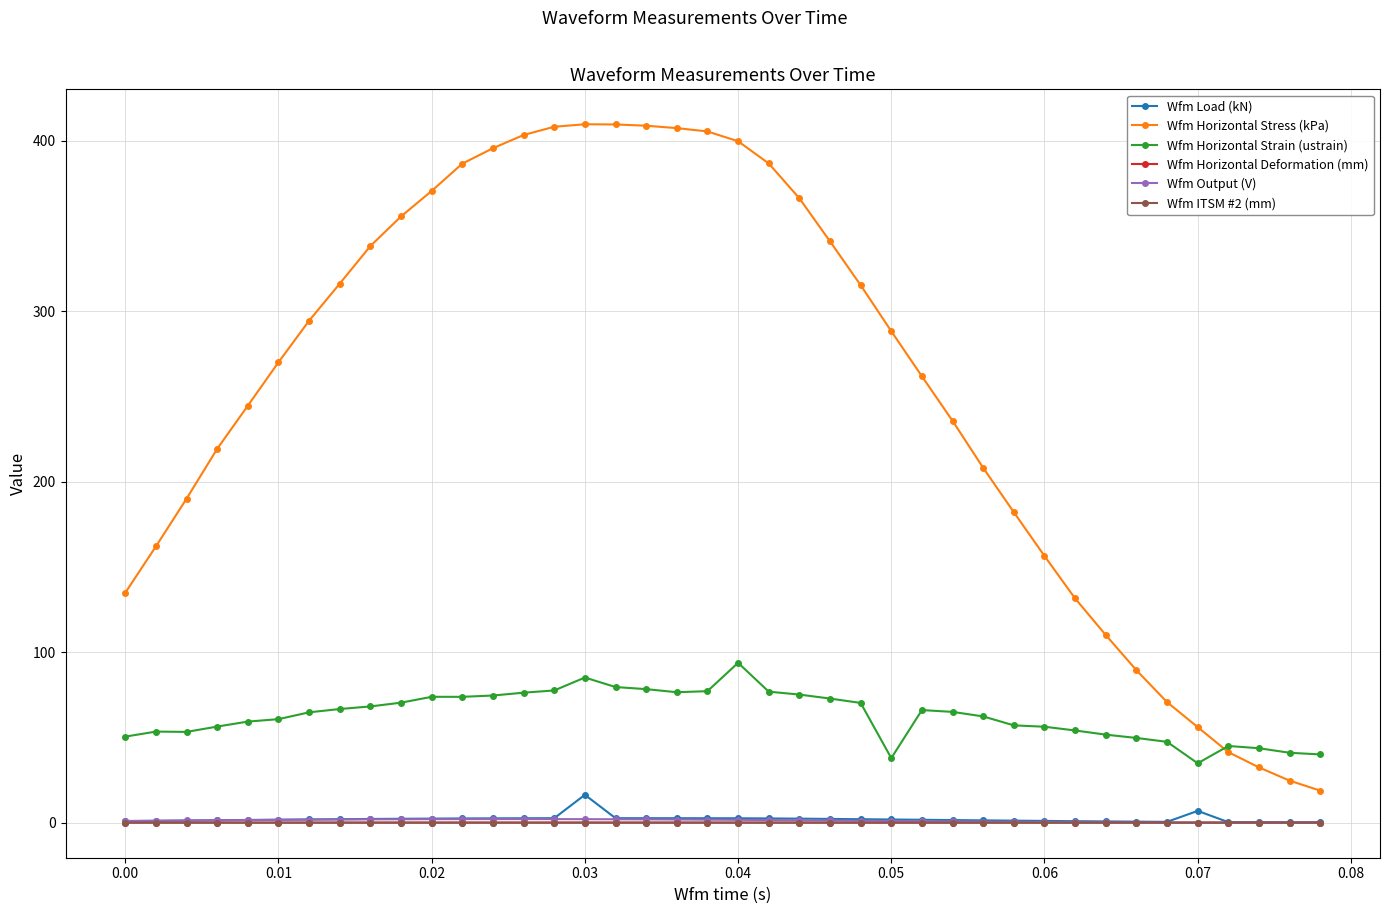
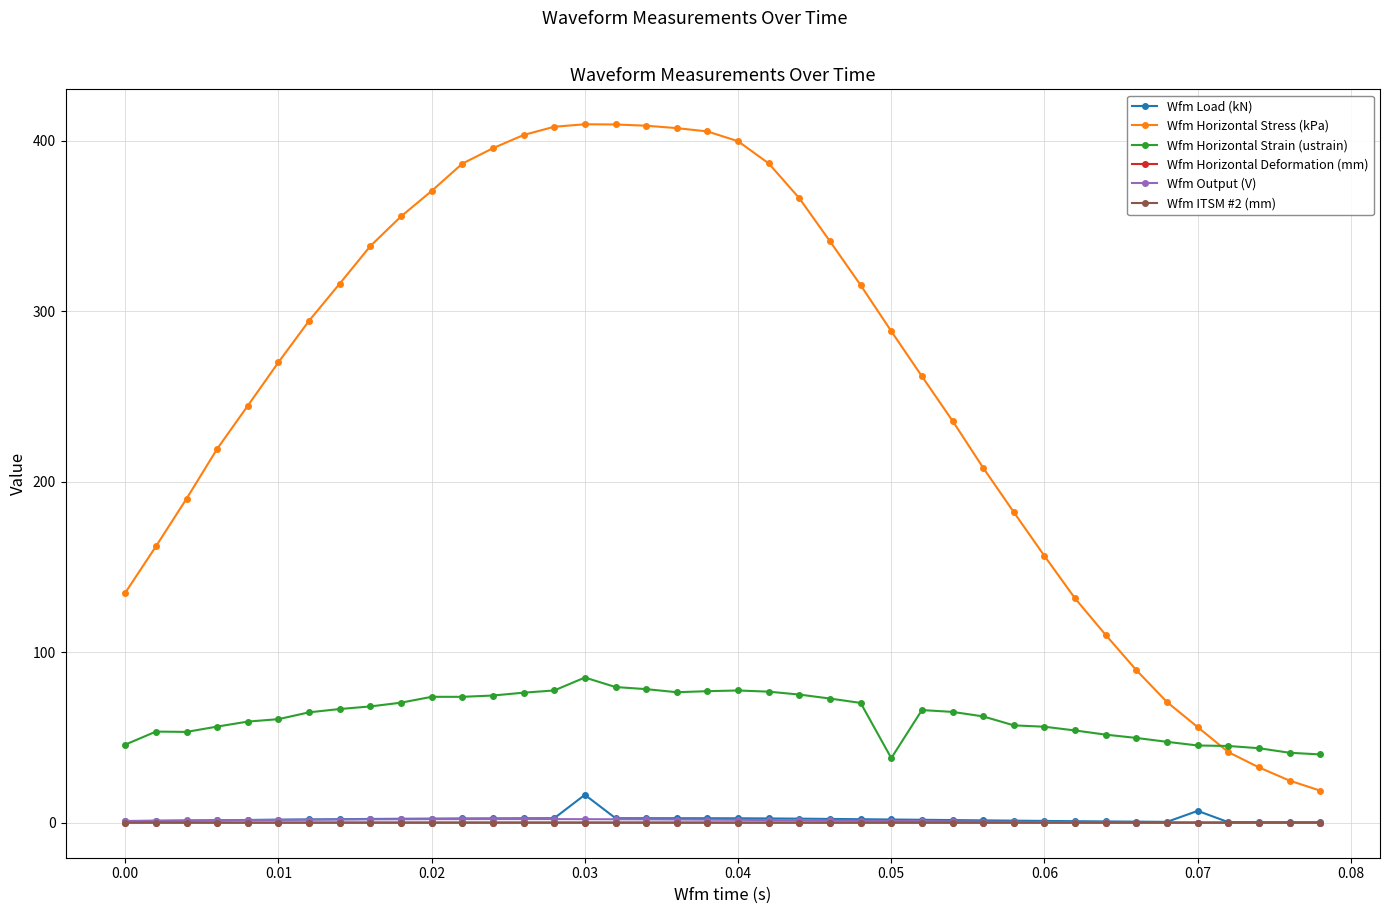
  {
    "Wfm Load (kN)": {
      "0.03": 16,
      "0.07": 7
    },
    "Wfm Horizontal Stress (kPa)": {
      "0.00": 135,
      "0.01": 270,
      "0.02": 371,
      "0.03": 410,
      "0.04": 400,
      "0.05": 288,
      "0.06": 156,
      "0.07": 56
    },
    "Wfm Horizontal Strain (ustrain)": {
-     "0.00": 50,
+     "0.00": 46,
      "0.01": 61,
      "0.02": 74,
      "0.03": 85,
-     "0.04": 94,
+     "0.04": 78,
      "0.05": 38,
      "0.06": 56,
-     "0.07": 35
+     "0.07": 45
    },
    "Wfm ITSM #2 (mm)": {
      "0.01": 0,
      "0.02": 0,
      "0.03": 0,
      "0.04": 0
    },
    "Wfm Output (V)": {
      "0.03": 2
    }
  }
